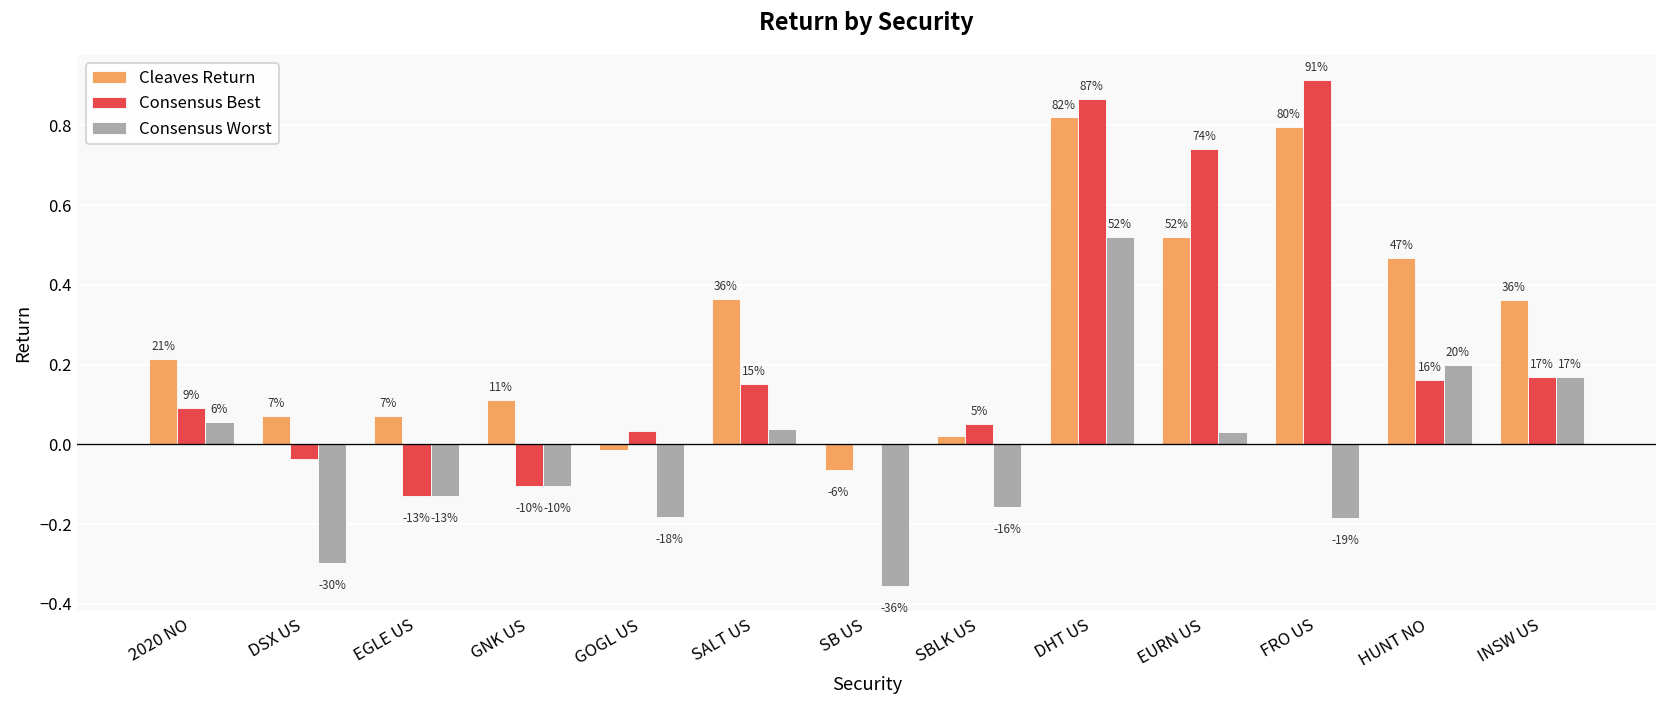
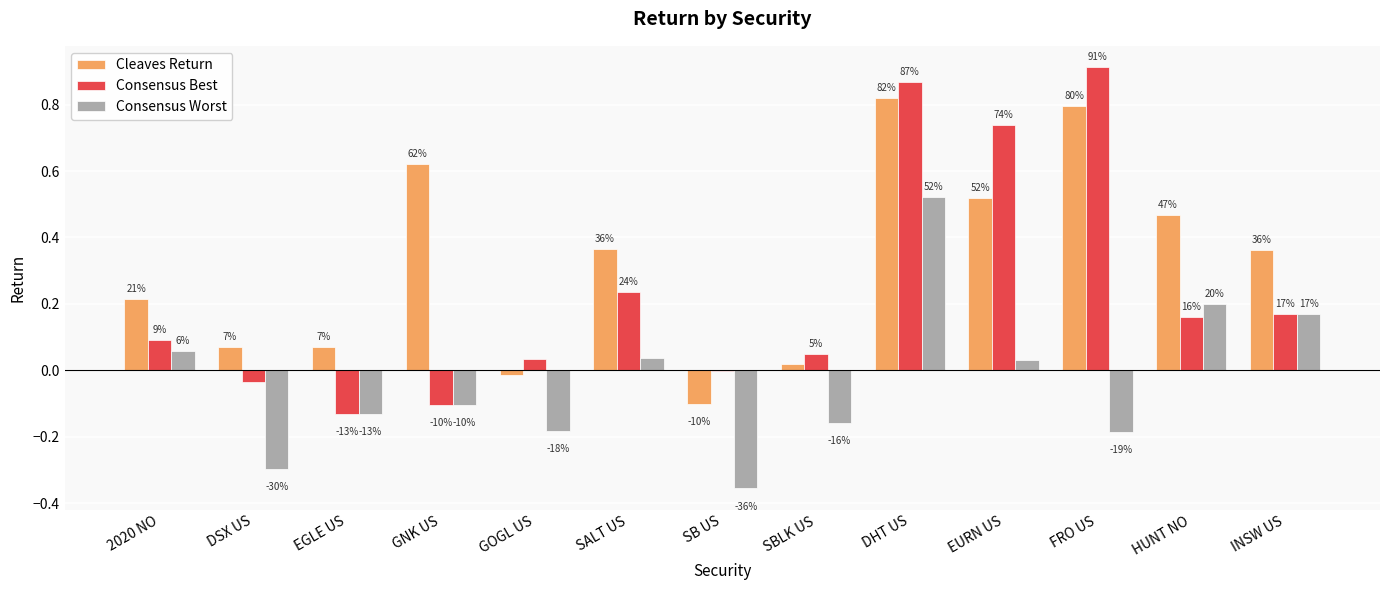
  {
    "Cleaves Return": {
      "2020 NO": "21%",
      "DSX US": "7%",
      "EGLE US": "7%",
-     "GNK US": "11%",
+     "GNK US": "62%",
      "SALT US": "36%",
-     "SB US": "-6%",
+     "SB US": "-10%",
      "DHT US": "82%",
      "EURN US": "52%",
      "FRO US": "80%",
      "HUNT NO": "47%",
      "INSW US": "36%"
    },
    "Consensus Best": {
      "2020 NO": "9%",
      "EGLE US": "-13%",
      "GNK US": "-10%",
-     "SALT US": "15%",
+     "SALT US": "24%",
      "SBLK US": "5%",
      "DHT US": "87%",
      "EURN US": "74%",
      "FRO US": "91%",
      "HUNT NO": "16%",
      "INSW US": "17%"
    },
    "Consensus Worst": {
      "2020 NO": "6%",
      "DSX US": "-30%",
      "EGLE US": "-13%",
      "GNK US": "-10%",
      "GOGL US": "-18%",
      "SB US": "-36%",
      "SBLK US": "-16%",
      "DHT US": "52%",
      "FRO US": "-19%",
      "HUNT NO": "20%",
      "INSW US": "17%"
    }
  }
